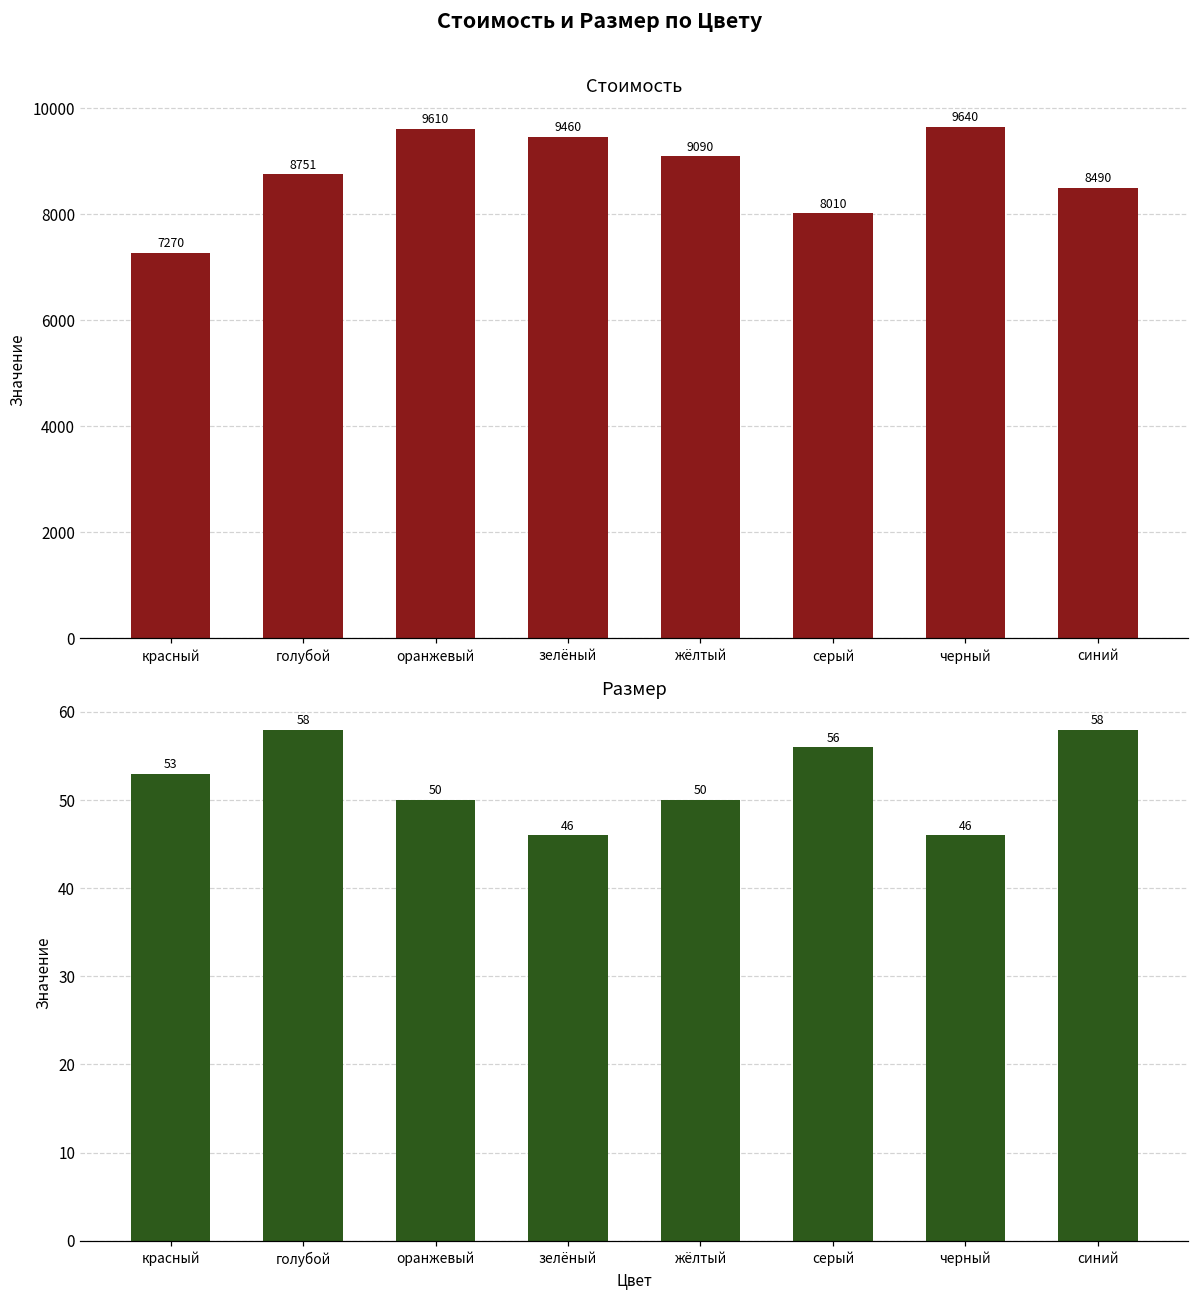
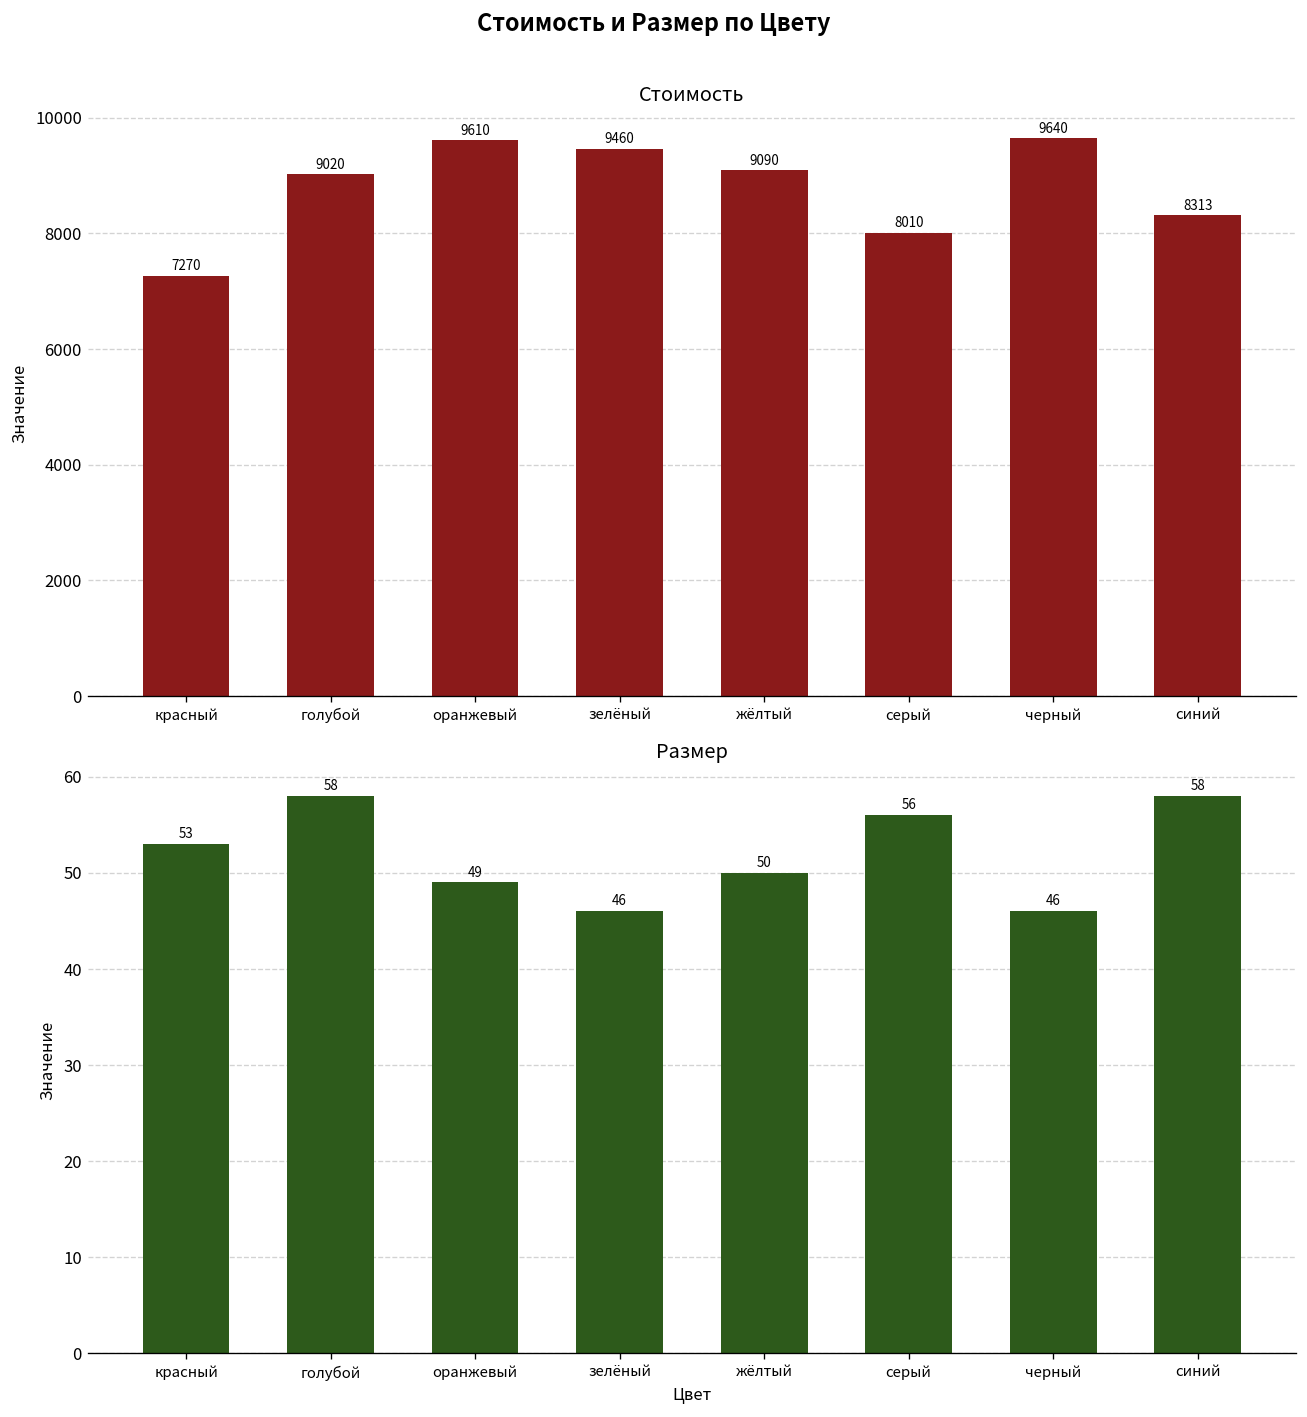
  {
    "Стоимость": {
      "красный": 7270,
-     "голубой": 8751,
+     "голубой": 9020,
      "оранжевый": 9610,
      "зелёный": 9460,
      "жёлтый": 9090,
      "серый": 8010,
      "черный": 9640,
-     "синий": 8490
+     "синий": 8313
    },
    "Размер": {
      "красный": 53,
      "голубой": 58,
-     "оранжевый": 50,
+     "оранжевый": 49,
      "зелёный": 46,
      "жёлтый": 50,
      "серый": 56,
      "черный": 46,
      "синий": 58
    }
  }
